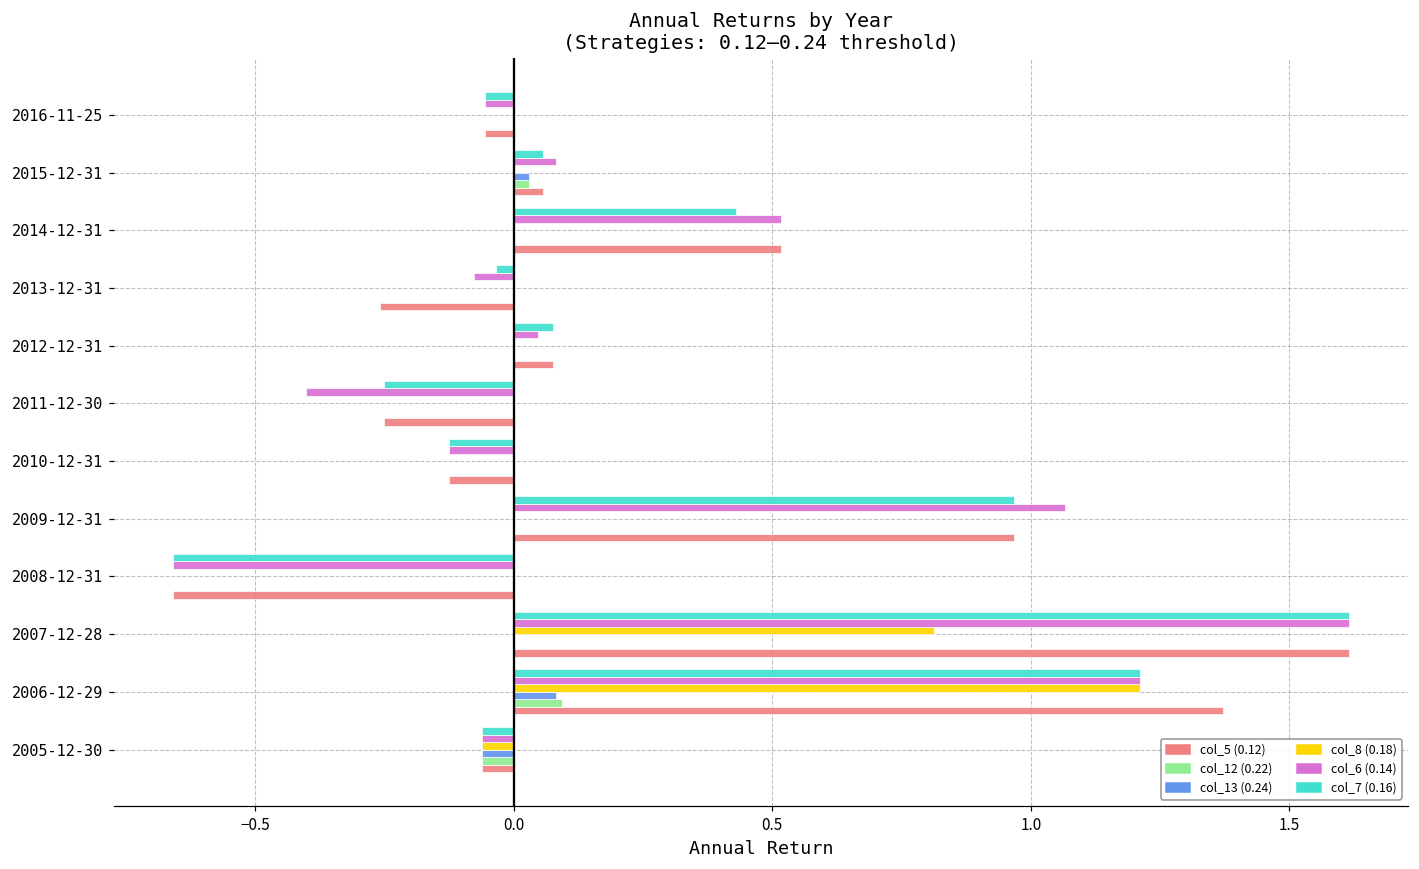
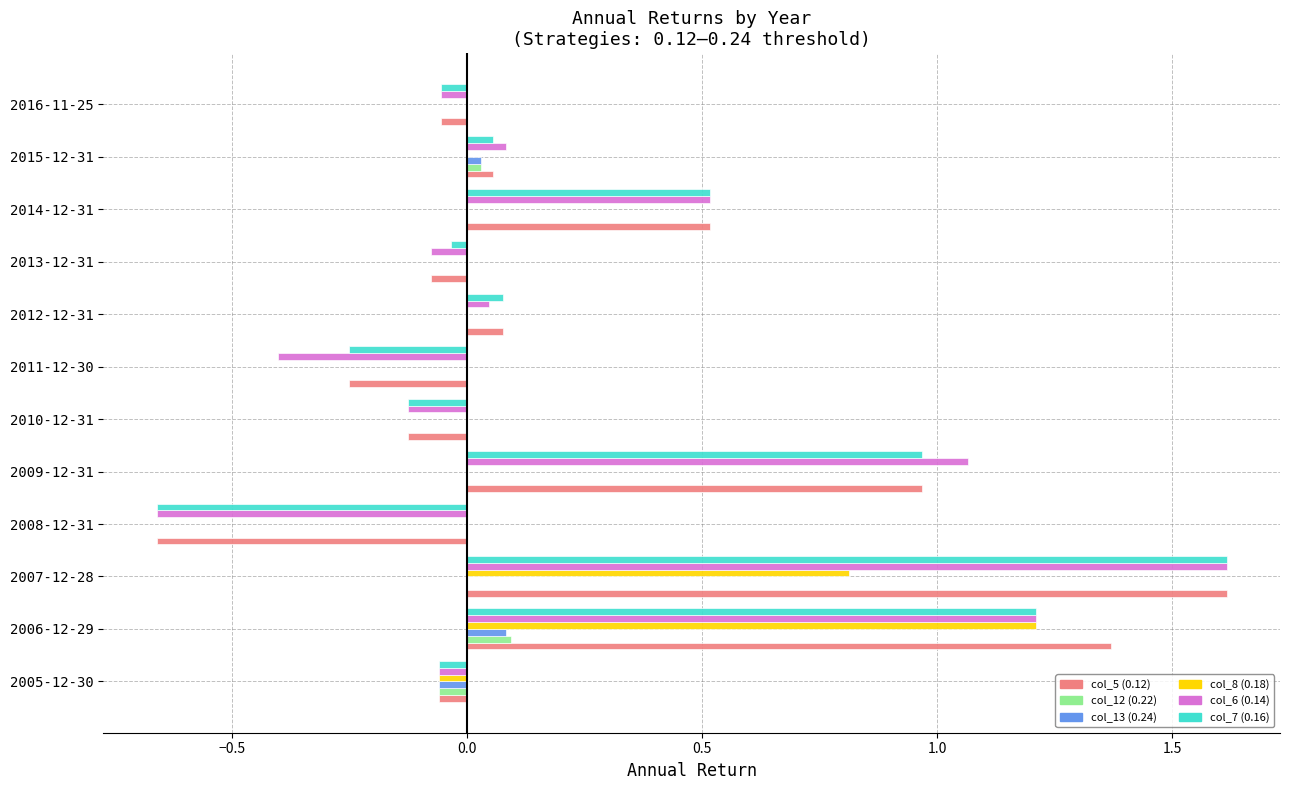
  {
    "col_5 (0.12)": {
      "2016-11-25": -0.06,
      "2015-12-31": 0.06,
      "2014-12-31": 0.52,
-     "2013-12-31": -0.26,
+     "2013-12-31": -0.08,
      "2012-12-31": 0.08,
      "2011-12-30": -0.25,
      "2010-12-31": -0.13,
      "2009-12-31": 0.97,
      "2008-12-31": -0.66,
      "2007-12-28": 1.62,
      "2006-12-29": 1.37,
      "2005-12-30": -0.06
    },
    "col_12 (0.22)": {
      "2016-11-25": 0.00,
      "2015-12-31": 0.03,
      "2014-12-31": 0.00,
      "2013-12-31": 0.00,
      "2012-12-31": 0.00,
      "2011-12-30": 0.00,
      "2010-12-31": 0.00,
      "2009-12-31": 0.00,
      "2008-12-31": 0.00,
      "2007-12-28": 0.00,
      "2006-12-29": 0.09,
      "2005-12-30": -0.06
    },
    "col_13 (0.24)": {
      "2016-11-25": 0.00,
      "2015-12-31": 0.03,
      "2014-12-31": 0.00,
      "2013-12-31": 0.00,
      "2012-12-31": 0.00,
      "2011-12-30": 0.00,
      "2010-12-31": 0.00,
      "2009-12-31": 0.00,
      "2008-12-31": 0.00,
      "2007-12-28": 0.00,
      "2006-12-29": 0.08,
      "2005-12-30": -0.06
    },
    "col_8 (0.18)": {
      "2016-11-25": 0.00,
      "2015-12-31": 0.00,
      "2014-12-31": 0.00,
      "2013-12-31": 0.00,
      "2012-12-31": 0.00,
      "2011-12-30": 0.00,
      "2010-12-31": 0.00,
      "2009-12-31": 0.00,
      "2008-12-31": 0.00,
      "2007-12-28": 0.81,
      "2006-12-29": 1.21,
      "2005-12-30": -0.06
    },
    "col_6 (0.14)": {
      "2016-11-25": -0.06,
      "2015-12-31": 0.08,
      "2014-12-31": 0.52,
      "2013-12-31": -0.08,
      "2012-12-31": 0.05,
      "2011-12-30": -0.40,
      "2010-12-31": -0.13,
      "2009-12-31": 1.07,
      "2008-12-31": -0.66,
      "2007-12-28": 1.62,
      "2006-12-29": 1.21,
      "2005-12-30": -0.06
    },
    "col_7 (0.16)": {
      "2016-11-25": -0.06,
      "2015-12-31": 0.06,
-     "2014-12-31": 0.43,
+     "2014-12-31": 0.52,
      "2013-12-31": -0.03,
      "2012-12-31": 0.08,
      "2011-12-30": -0.25,
      "2010-12-31": -0.13,
      "2009-12-31": 0.97,
      "2008-12-31": -0.66,
      "2007-12-28": 1.62,
      "2006-12-29": 1.21,
      "2005-12-30": -0.06
    }
  }
